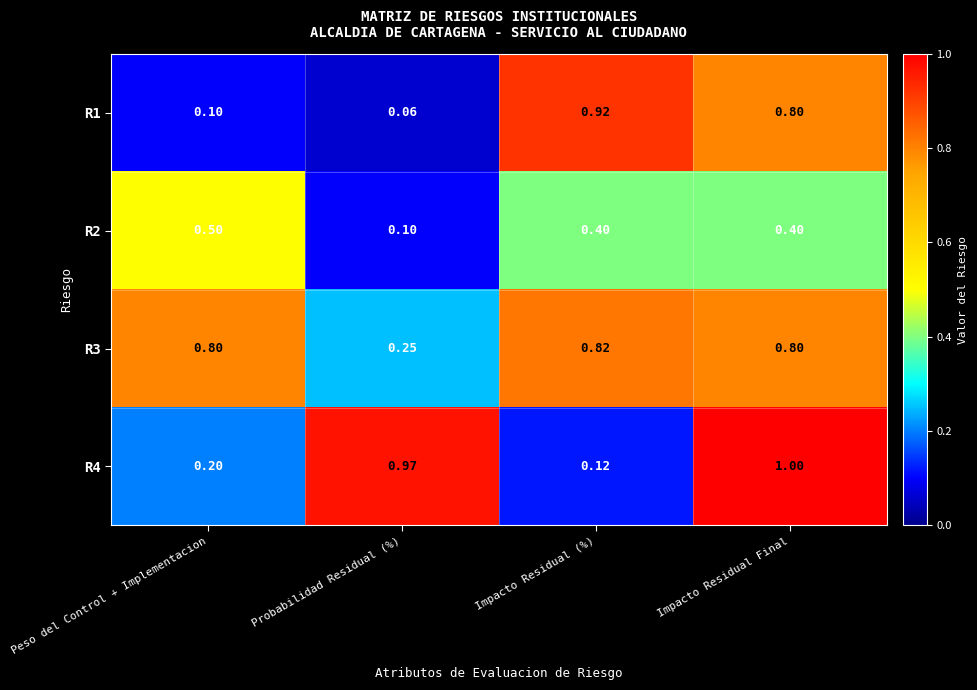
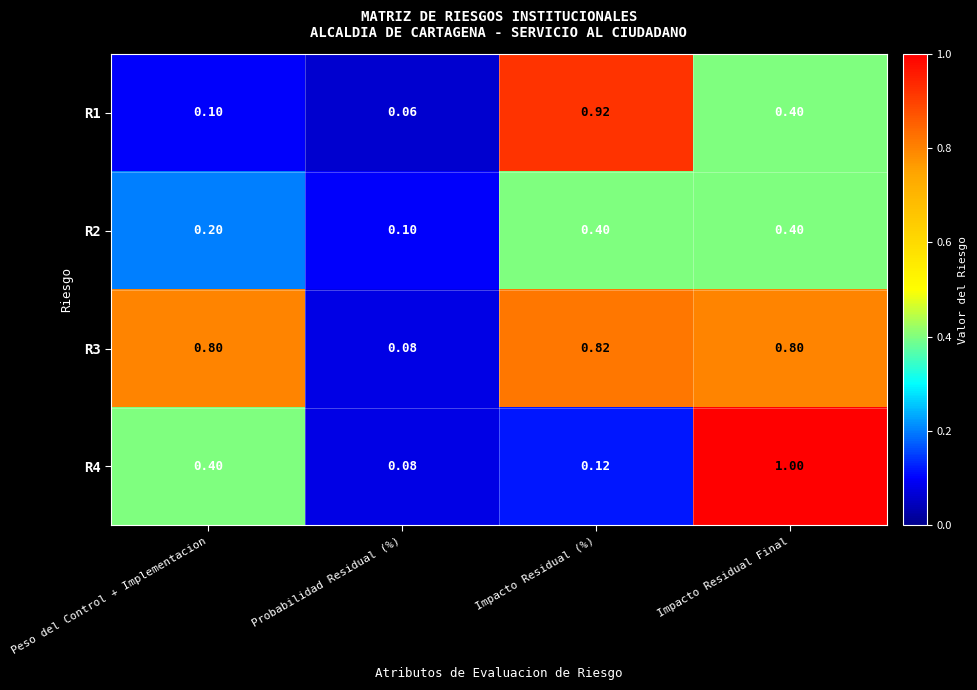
  {
    "R1": {
      "Peso del Control + Implementacion": 0.10,
      "Probabilidad Residual (%)": 0.06,
      "Impacto Residual (%)": 0.92,
-     "Impacto Residual Final": 0.80
+     "Impacto Residual Final": 0.40
    },
    "R2": {
-     "Peso del Control + Implementacion": 0.50,
+     "Peso del Control + Implementacion": 0.20,
      "Probabilidad Residual (%)": 0.10,
      "Impacto Residual (%)": 0.40,
      "Impacto Residual Final": 0.40
    },
    "R3": {
      "Peso del Control + Implementacion": 0.80,
-     "Probabilidad Residual (%)": 0.25,
+     "Probabilidad Residual (%)": 0.08,
      "Impacto Residual (%)": 0.82,
      "Impacto Residual Final": 0.80
    },
    "R4": {
-     "Peso del Control + Implementacion": 0.20,
-     "Probabilidad Residual (%)": 0.97,
+     "Peso del Control + Implementacion": 0.40,
+     "Probabilidad Residual (%)": 0.08,
      "Impacto Residual (%)": 0.12,
      "Impacto Residual Final": 1.00
    }
  }
